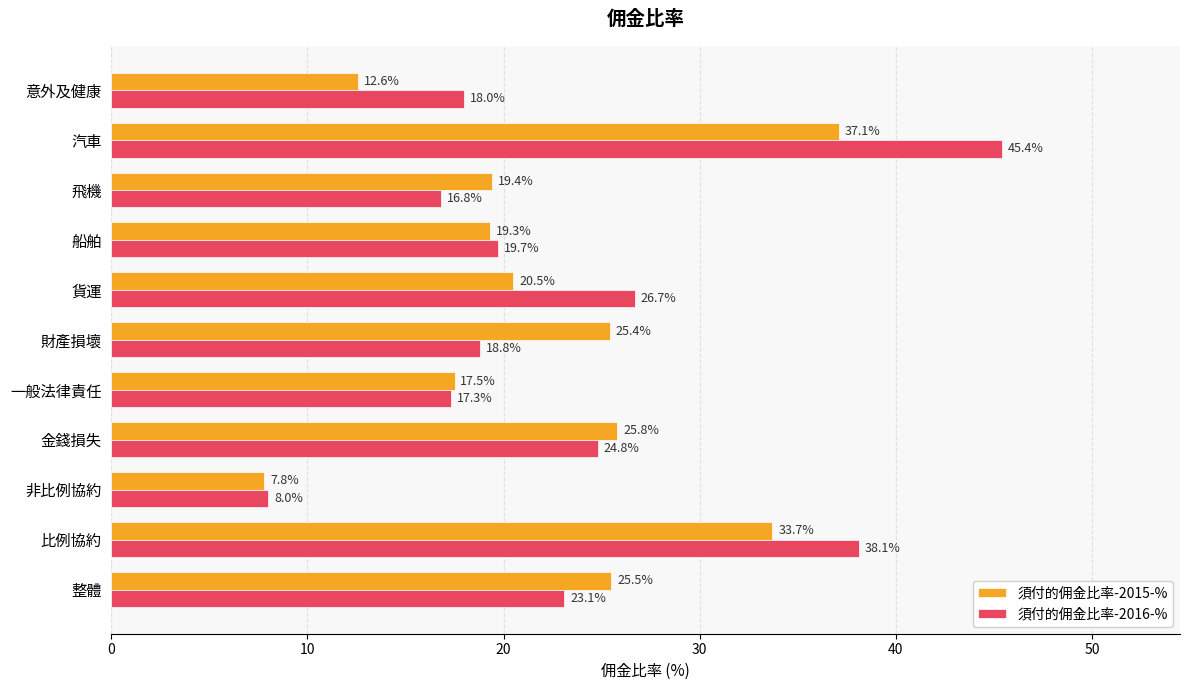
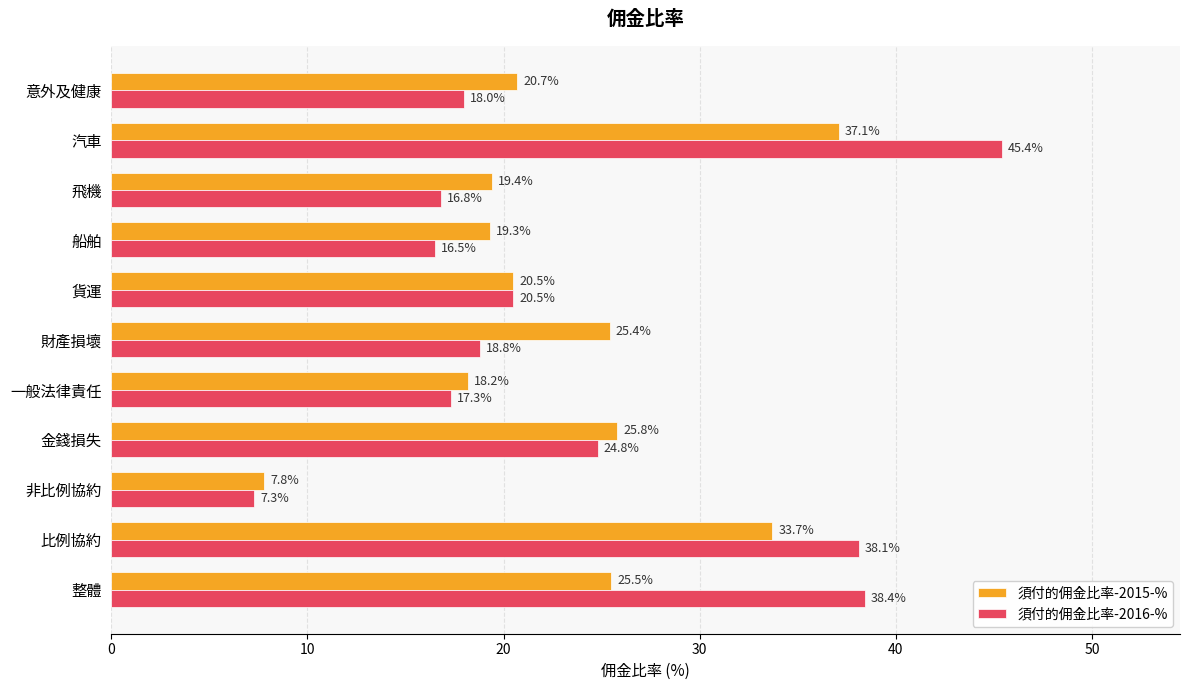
  {
    "須付的佣金比率-2015-%": {
-     "意外及健康": "12.6%",
+     "意外及健康": "20.7%",
      "汽車": "37.1%",
      "飛機": "19.4%",
      "船舶": "19.3%",
      "貨運": "20.5%",
      "財產損壞": "25.4%",
-     "一般法律責任": "17.5%",
+     "一般法律責任": "18.2%",
      "金錢損失": "25.8%",
      "非比例協約": "7.8%",
      "比例協約": "33.7%",
      "整體": "25.5%"
    },
    "須付的佣金比率-2016-%": {
      "意外及健康": "18.0%",
      "汽車": "45.4%",
      "飛機": "16.8%",
-     "船舶": "19.7%",
-     "貨運": "26.7%",
+     "船舶": "16.5%",
+     "貨運": "20.5%",
      "財產損壞": "18.8%",
      "一般法律責任": "17.3%",
      "金錢損失": "24.8%",
-     "非比例協約": "8.0%",
+     "非比例協約": "7.3%",
      "比例協約": "38.1%",
-     "整體": "23.1%"
+     "整體": "38.4%"
    }
  }
